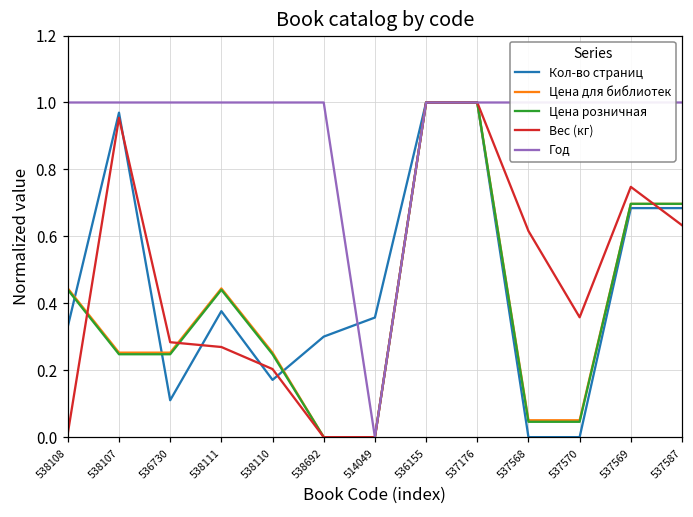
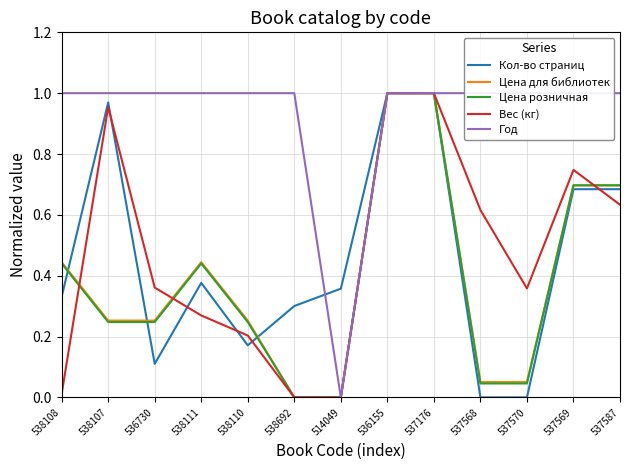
  {
    "Кол-во страниц": {
      "538108": 0.33,
      "538107": 0.97,
      "536730": 0.11,
      "538111": 0.38,
      "538110": 0.17,
      "538692": 0.30,
      "514049": 0.36,
      "537568": 0.00,
      "537570": 0.00,
      "537569": 0.68,
      "537587": 0.68
    },
    "Вес (кг)": {
      "538108": 0.01,
      "538107": 0.95,
-     "536730": 0.28,
+     "536730": 0.36,
      "538111": 0.27,
      "538110": 0.20,
      "537568": 0.62,
      "537570": 0.36,
      "537569": 0.75,
      "537587": 0.63
    },
    "Год": {
      "538108": 1.00,
      "538107": 1.00,
      "536730": 1.00,
      "538111": 1.00,
      "538110": 1.00,
      "538692": 1.00,
      "537587": 1.00
    }
  }
